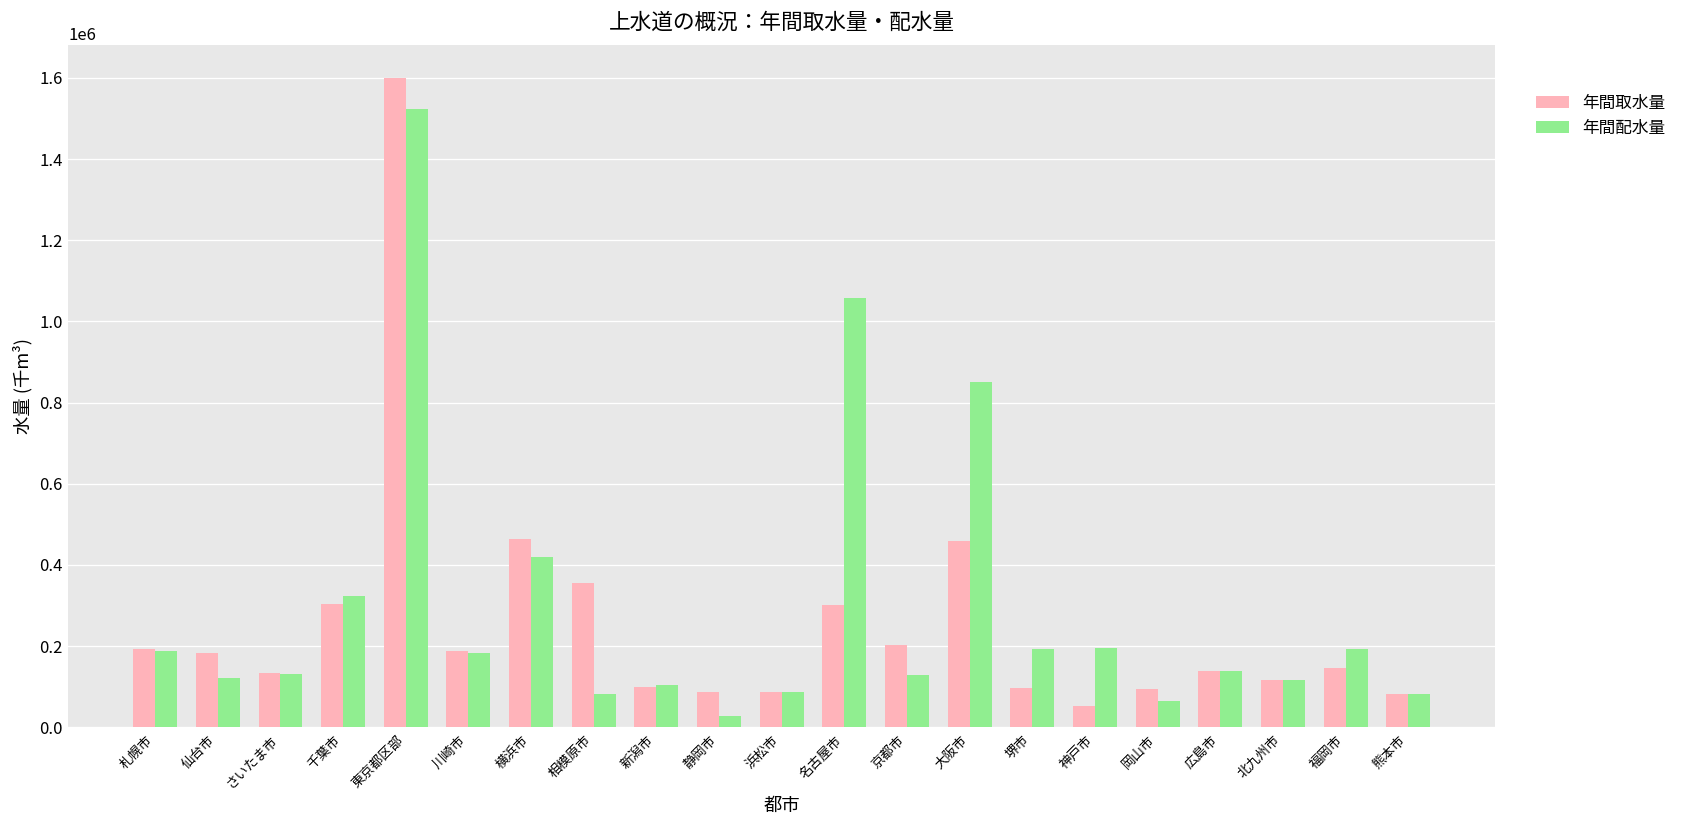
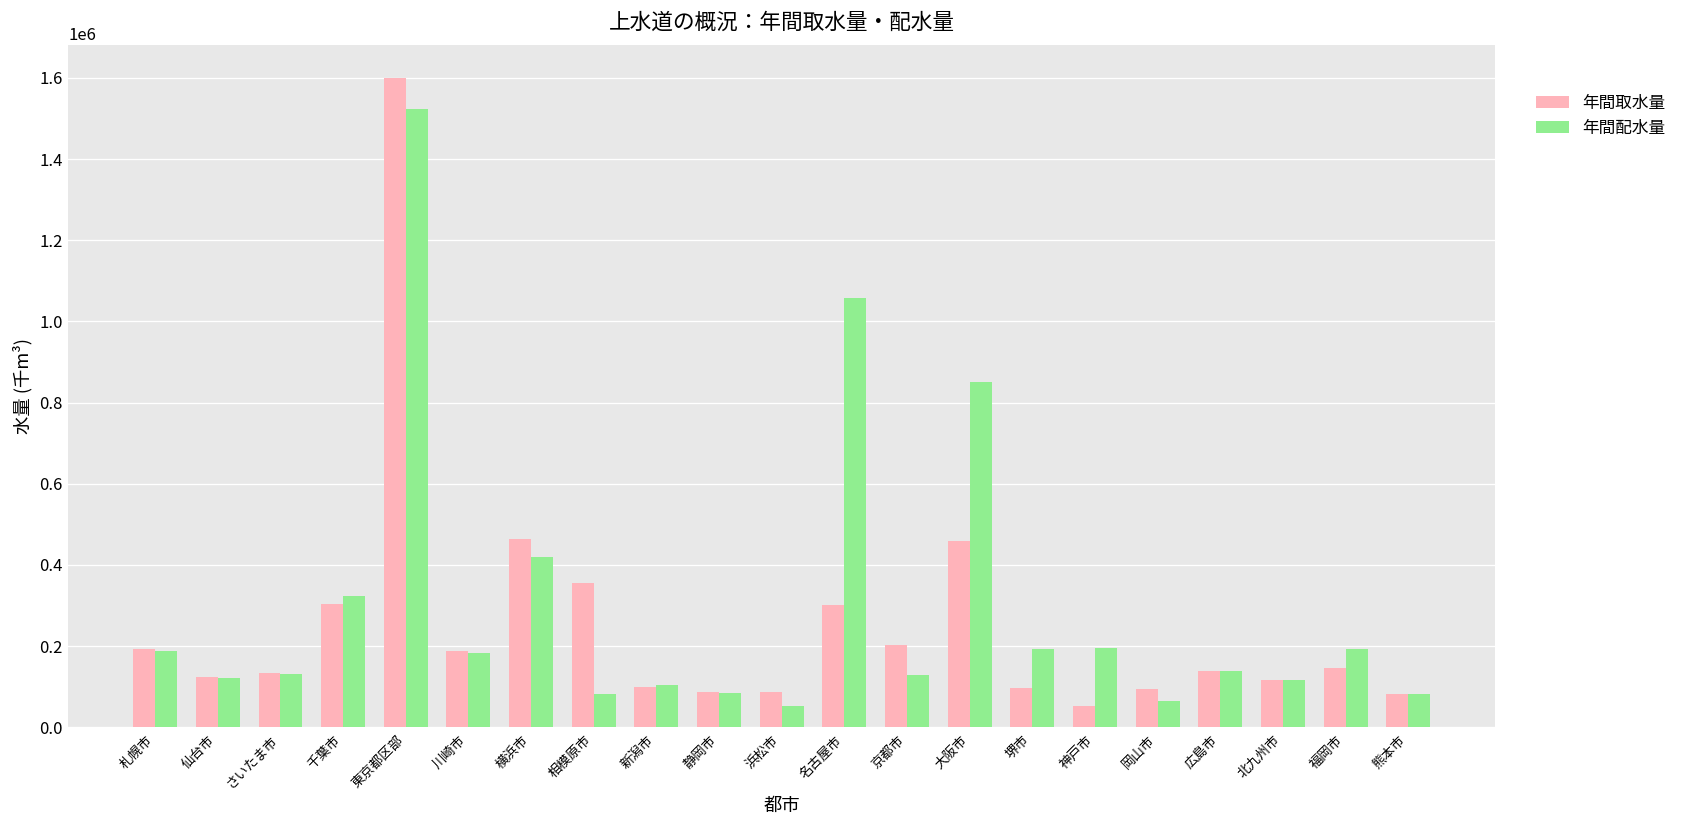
  {
    "年間取水量": {
      "札幌市": 190000,
-     "仙台市": 180000,
+     "仙台市": 120000,
      "さいたま市": 130000,
      "千葉市": 300000,
      "東京都区部": 1600000,
      "川崎市": 190000,
      "横浜市": 460000,
      "相模原市": 360000,
      "新潟市": 100000,
      "静岡市": 90000,
      "浜松市": 90000,
      "名古屋市": 300000,
      "京都市": 200000,
      "大阪市": 460000,
      "堺市": 100000,
      "神戸市": 50000,
      "岡山市": 90000,
      "広島市": 140000,
      "北九州市": 120000,
      "福岡市": 150000,
      "熊本市": 80000
    },
    "年間配水量": {
      "札幌市": 190000,
      "仙台市": 120000,
      "さいたま市": 130000,
      "千葉市": 320000,
      "東京都区部": 1520000,
      "川崎市": 180000,
      "横浜市": 420000,
      "相模原市": 80000,
      "新潟市": 100000,
-     "静岡市": 30000,
-     "浜松市": 90000,
+     "静岡市": 80000,
+     "浜松市": 50000,
      "名古屋市": 1060000,
      "京都市": 130000,
      "大阪市": 850000,
      "堺市": 190000,
      "神戸市": 190000,
      "岡山市": 60000,
      "広島市": 140000,
      "北九州市": 120000,
      "福岡市": 190000,
      "熊本市": 80000
    }
  }
